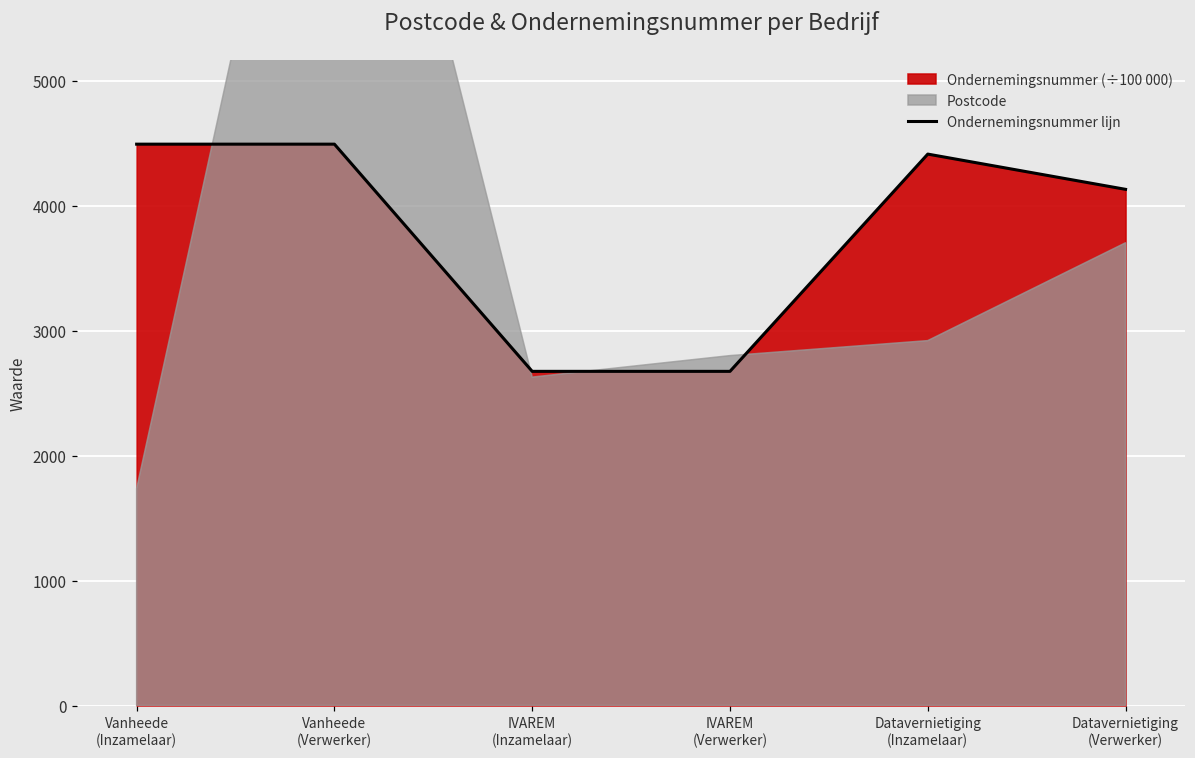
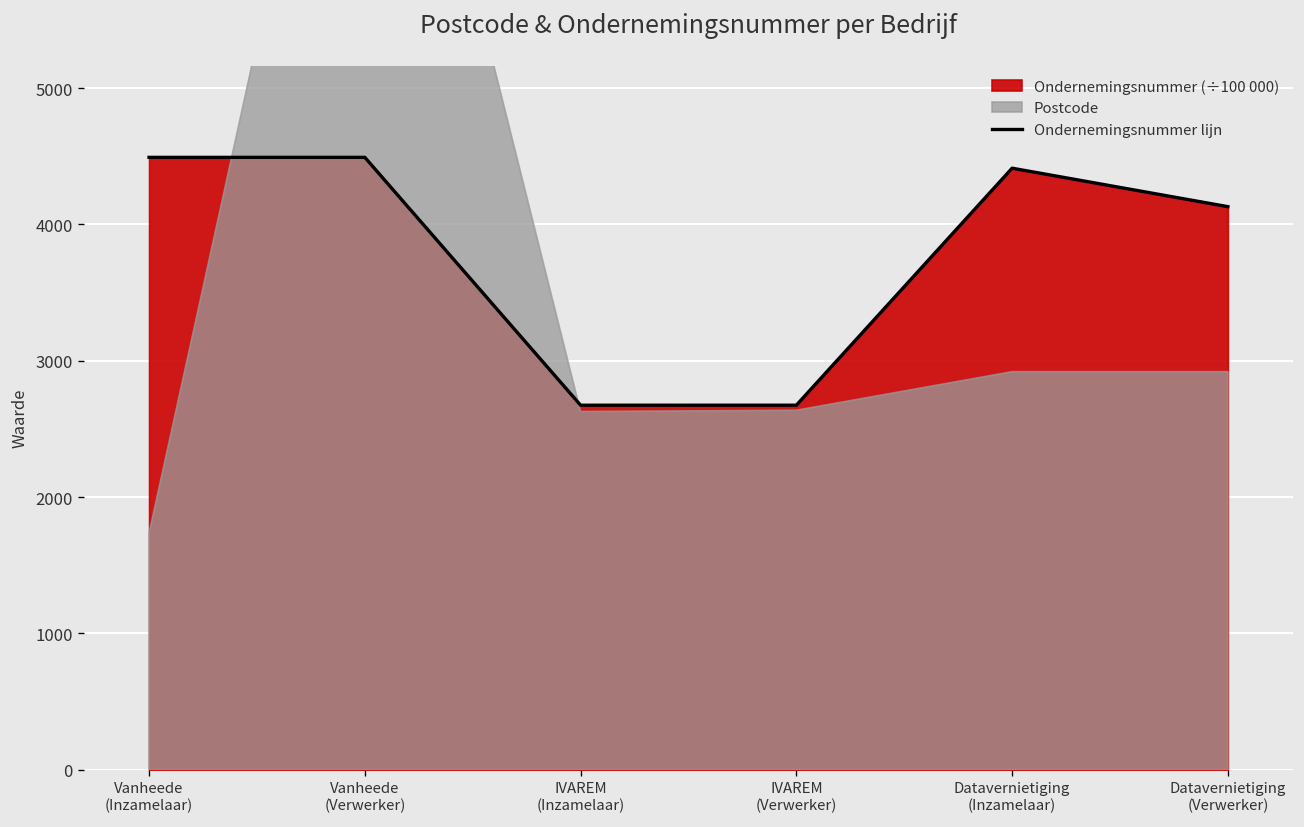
  {
    "Ondernemingsnummer (÷100 000)": {
      "Vanheede (Inzamelaar)": 4490,
      "Vanheede (Verwerker)": 4490,
      "IVAREM (Inzamelaar)": 2670,
      "IVAREM (Verwerker)": 2670,
      "Datavernietiging (Inzamelaar)": 4410,
      "Datavernietiging (Verwerker)": 4130
    },
    "Postcode": {
      "Vanheede (Inzamelaar)": 1740,
      "IVAREM (Inzamelaar)": 2630,
-     "IVAREM (Verwerker)": 2800,
+     "IVAREM (Verwerker)": 2640,
      "Datavernietiging (Inzamelaar)": 2920,
-     "Datavernietiging (Verwerker)": 3700
+     "Datavernietiging (Verwerker)": 2920
    }
  }
